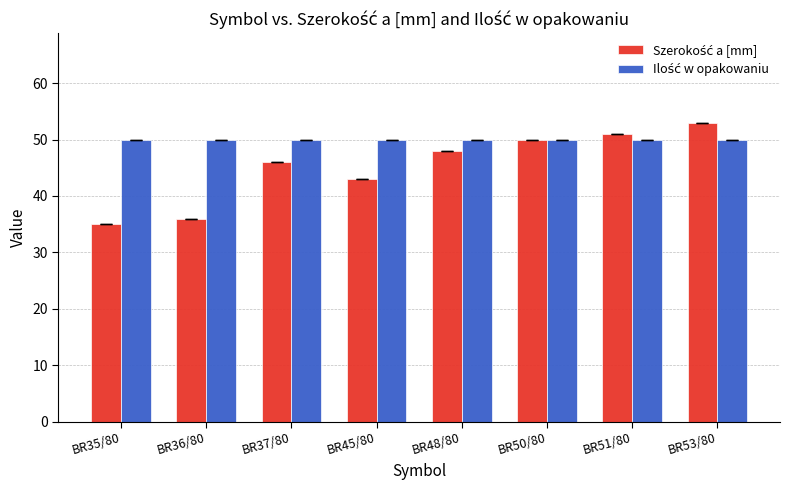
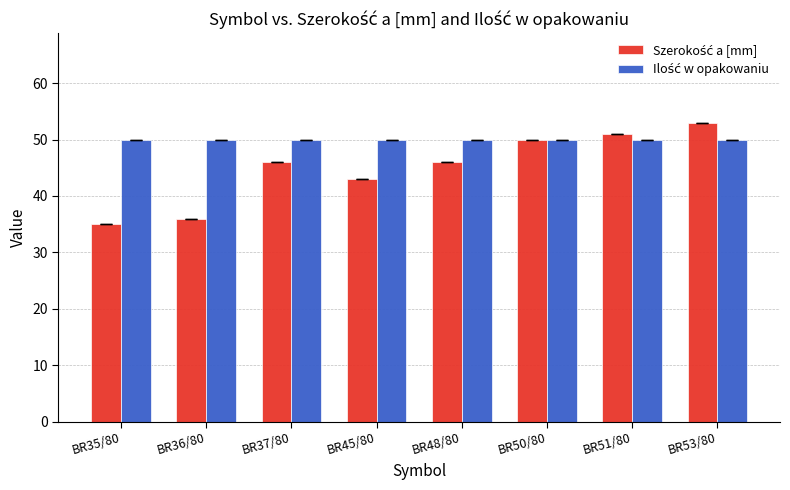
  {
    "Szerokość a [mm]": {
      "BR35/80": 35,
      "BR36/80": 36,
      "BR37/80": 46,
      "BR45/80": 43,
-     "BR48/80": 48,
+     "BR48/80": 46,
      "BR50/80": 50,
      "BR51/80": 51,
      "BR53/80": 53
    }
  }
